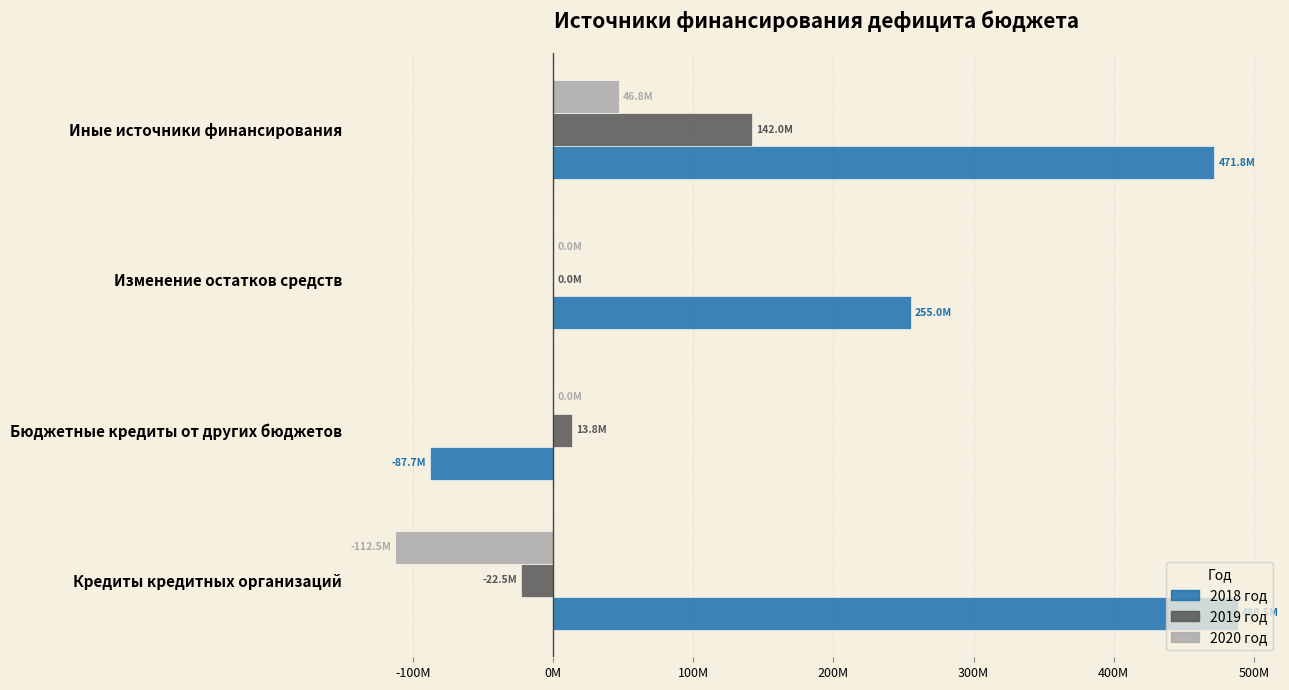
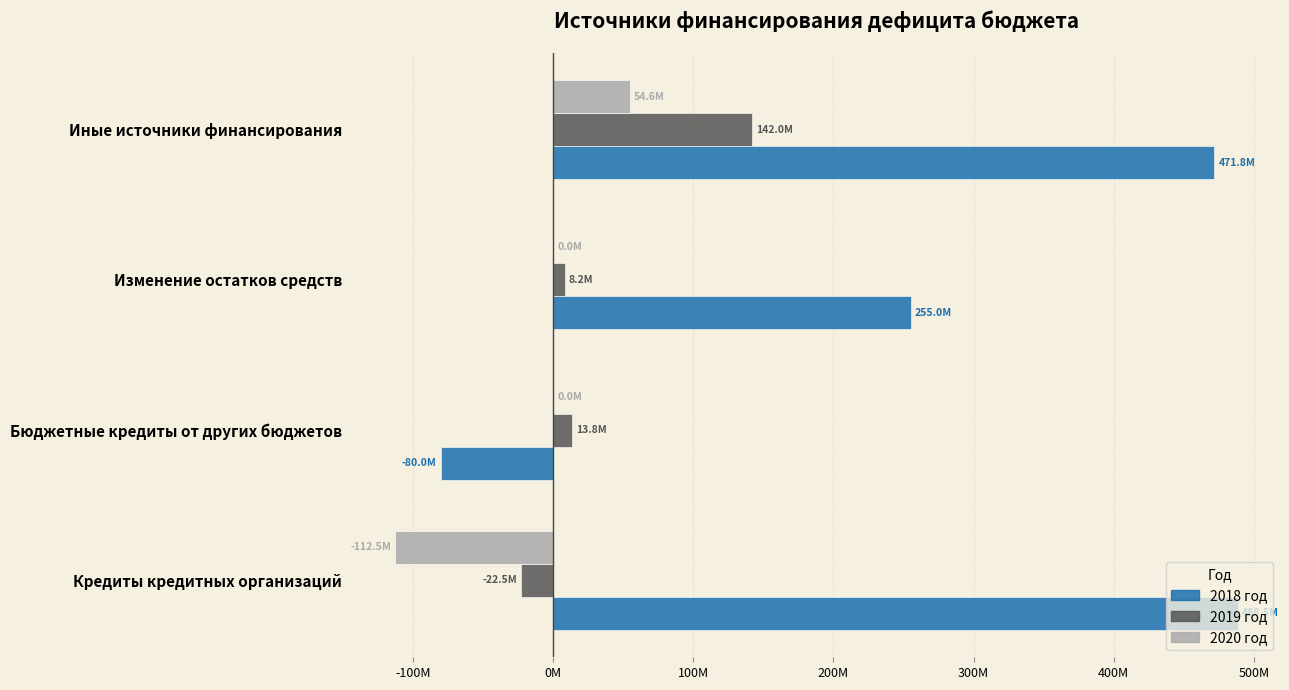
  {
    "2018 год": {
      "Иные источники финансирования": "471.8M",
      "Изменение остатков средств": "255.0M",
-     "Бюджетные кредиты от других бюджетов": "-87.7M"
+     "Бюджетные кредиты от других бюджетов": "-80.0M"
    },
    "2019 год": {
      "Иные источники финансирования": "142.0M",
-     "Изменение остатков средств": "0.0M",
+     "Изменение остатков средств": "8.2M",
      "Бюджетные кредиты от других бюджетов": "13.8M",
      "Кредиты кредитных организаций": "-22.5M"
    },
    "2020 год": {
-     "Иные источники финансирования": "46.8M",
+     "Иные источники финансирования": "54.6M",
      "Изменение остатков средств": "0.0M",
      "Бюджетные кредиты от других бюджетов": "0.0M",
      "Кредиты кредитных организаций": "-112.5M"
    }
  }
